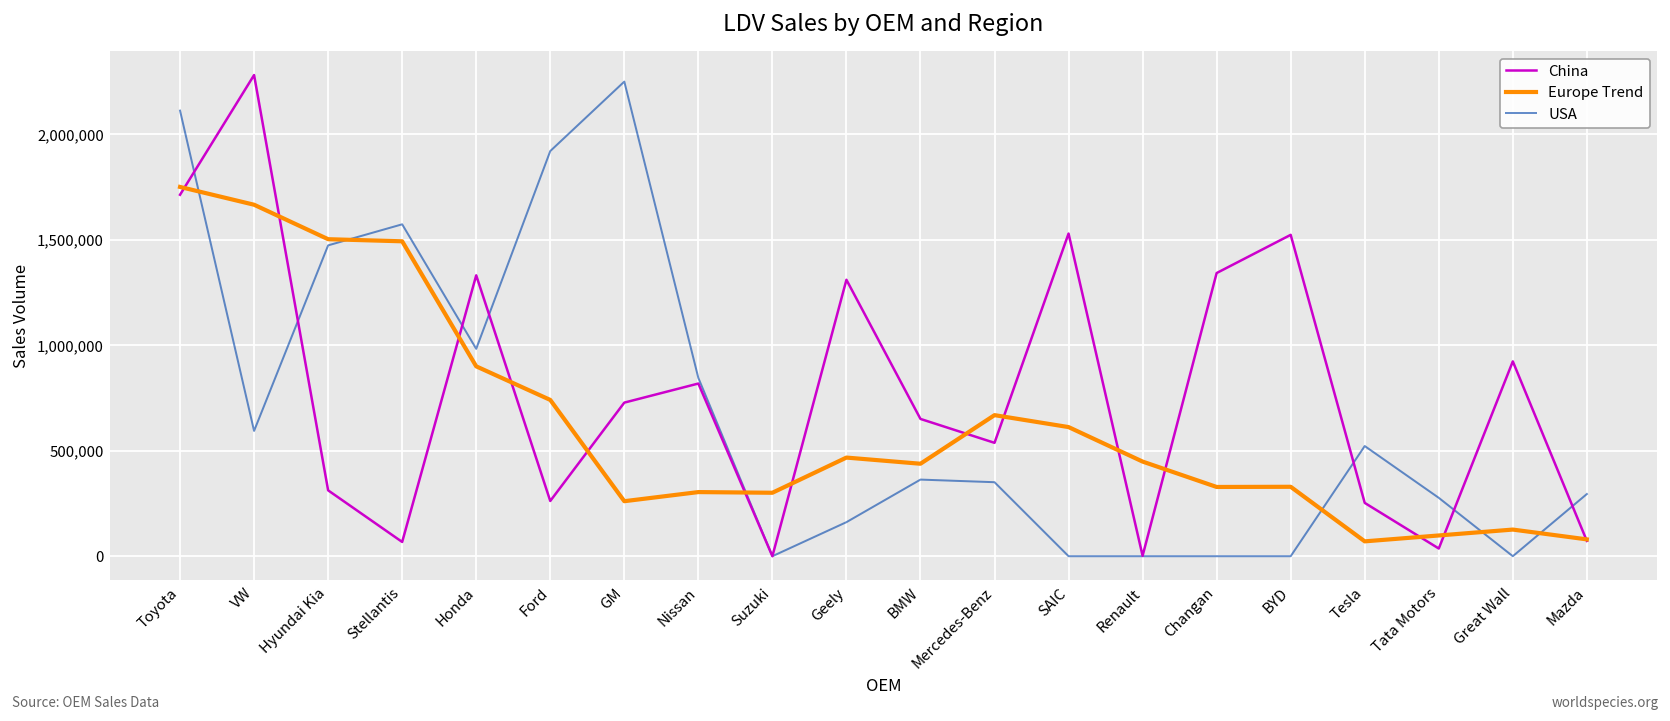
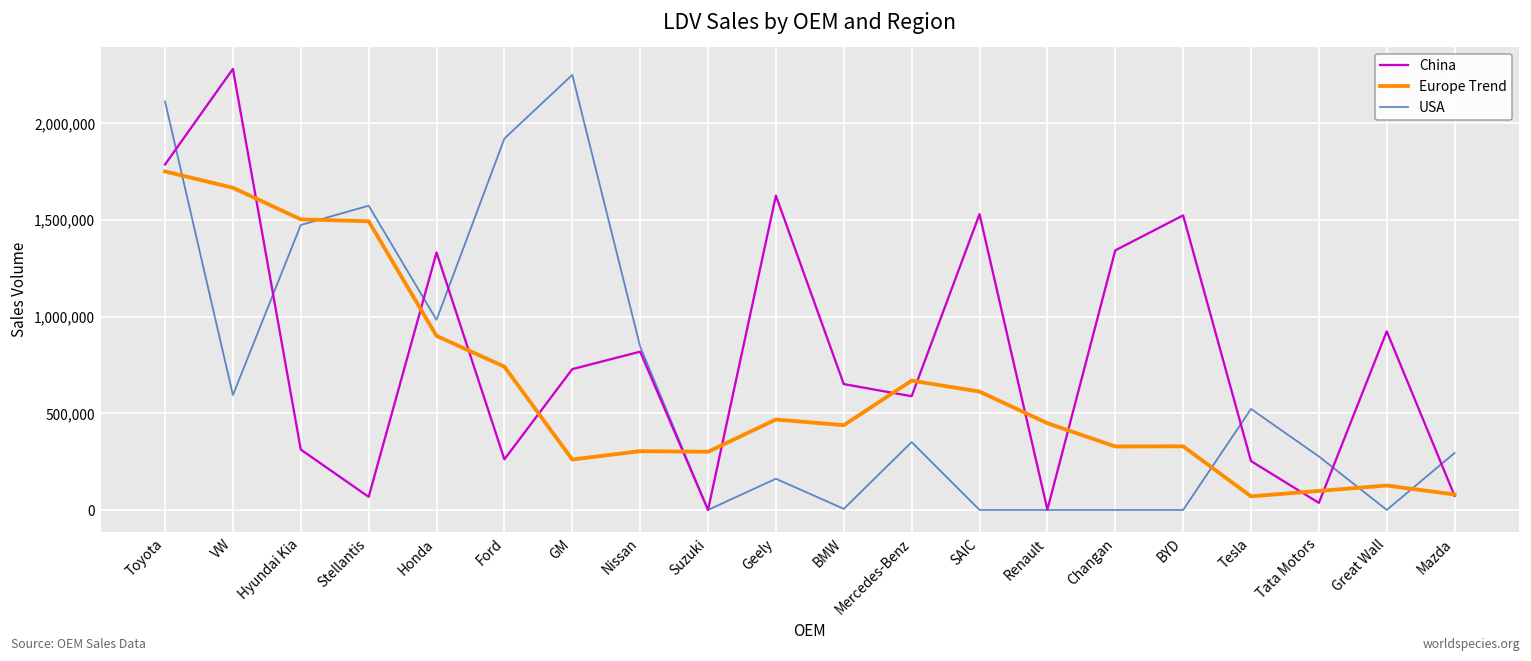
  {
    "China": {
-     "Toyota": "1,710,000",
+     "Toyota": "1,790,000",
      "VW": "2,280,000",
      "Hyundai Kia": "310,000",
      "Stellantis": "70,000",
      "Honda": "1,330,000",
      "Ford": "260,000",
      "GM": "730,000",
      "Nissan": "820,000",
-     "Geely": "1,310,000",
+     "Geely": "1,630,000",
      "BMW": "650,000",
-     "Mercedes-Benz": "540,000",
+     "Mercedes-Benz": "590,000",
      "SAIC": "1,530,000",
      "Changan": "1,340,000",
      "BYD": "1,520,000",
      "Tesla": "250,000",
      "Tata Motors": "40,000",
      "Great Wall": "920,000"
    },
    "Europe Trend": {
      "Toyota": "1,750,000",
      "VW": "1,670,000",
      "Hyundai Kia": "1,500,000",
      "Stellantis": "1,490,000",
      "Honda": "900,000",
      "Ford": "740,000",
      "GM": "260,000",
      "Nissan": "300,000",
      "Suzuki": "300,000",
      "Geely": "470,000",
      "BMW": "440,000",
      "Mercedes-Benz": "670,000",
      "SAIC": "610,000",
      "Renault": "450,000",
      "Changan": "330,000",
      "BYD": "330,000",
      "Tesla": "70,000",
      "Tata Motors": "100,000",
      "Great Wall": "130,000"
    },
    "USA": {
      "Toyota": "2,110,000",
      "VW": "590,000",
      "Hyundai Kia": "1,470,000",
      "Stellantis": "1,570,000",
      "Honda": "980,000",
      "Ford": "1,920,000",
      "GM": "2,250,000",
      "Nissan": "850,000",
      "Geely": "160,000",
-     "BMW": "360,000",
+     "BMW": "10,000",
      "Mercedes-Benz": "350,000",
      "SAIC": "0",
      "Changan": "0",
      "BYD": "0",
      "Tesla": "520,000",
      "Tata Motors": "280,000",
      "Great Wall": "0",
      "Mazda": "290,000"
    }
  }
